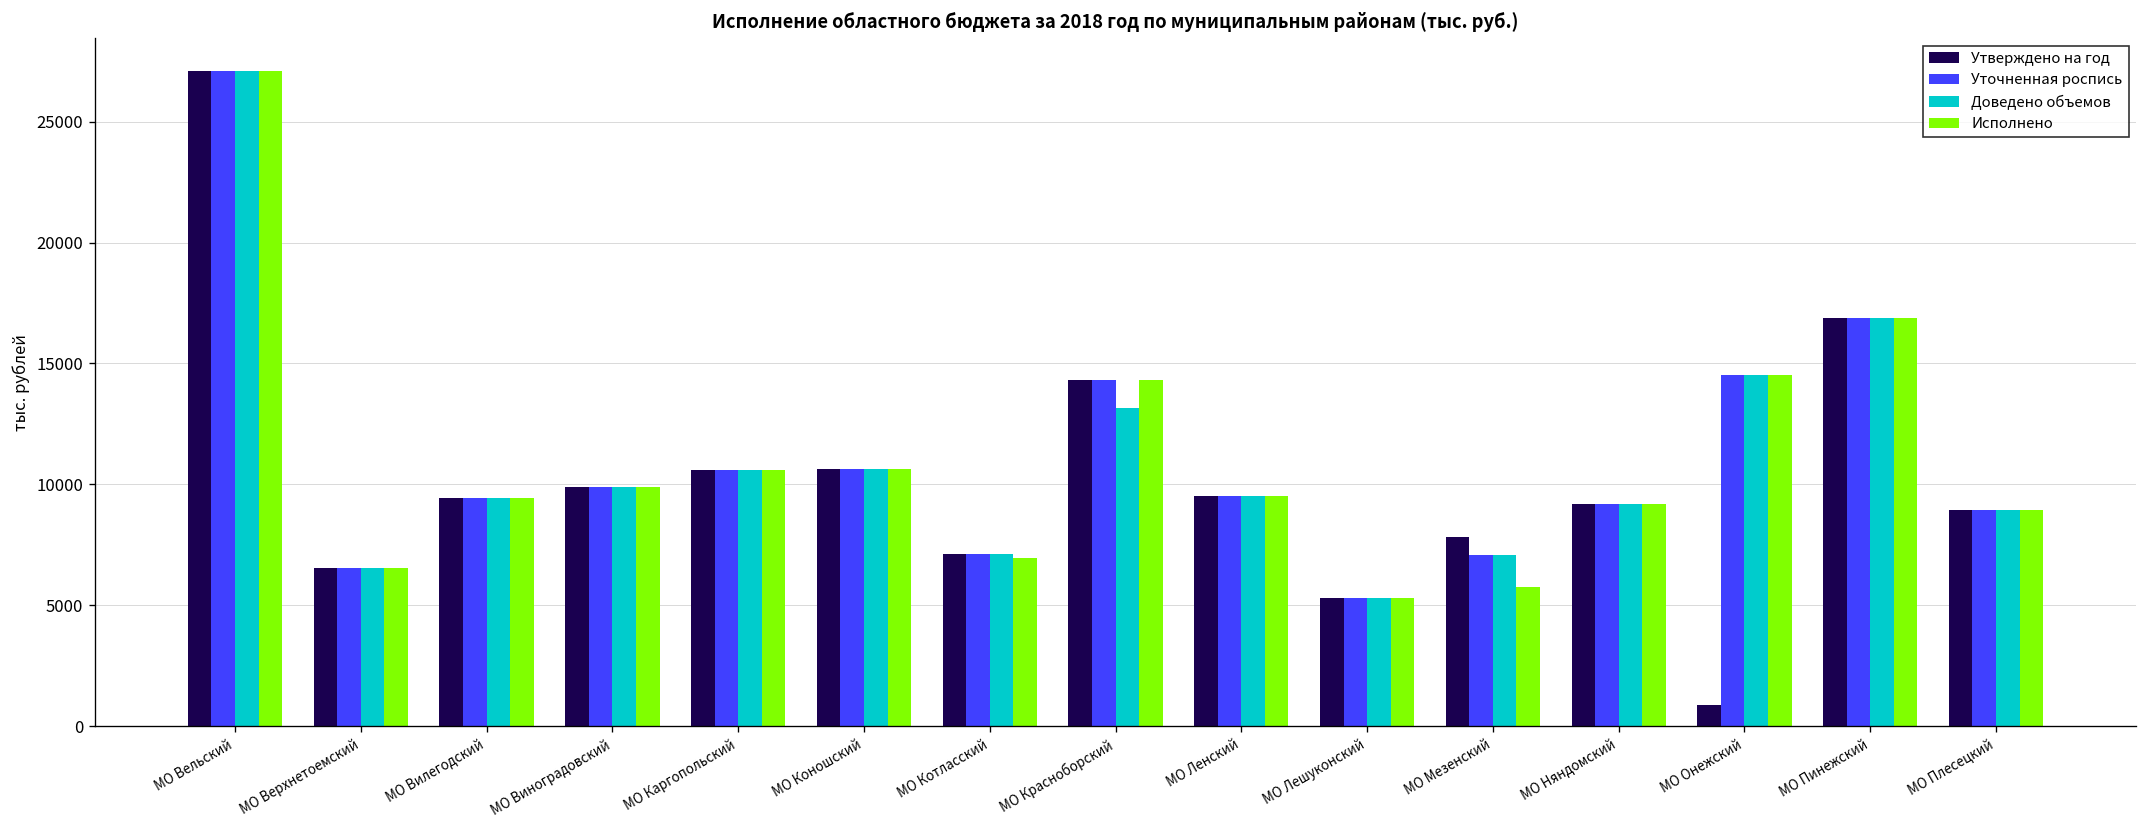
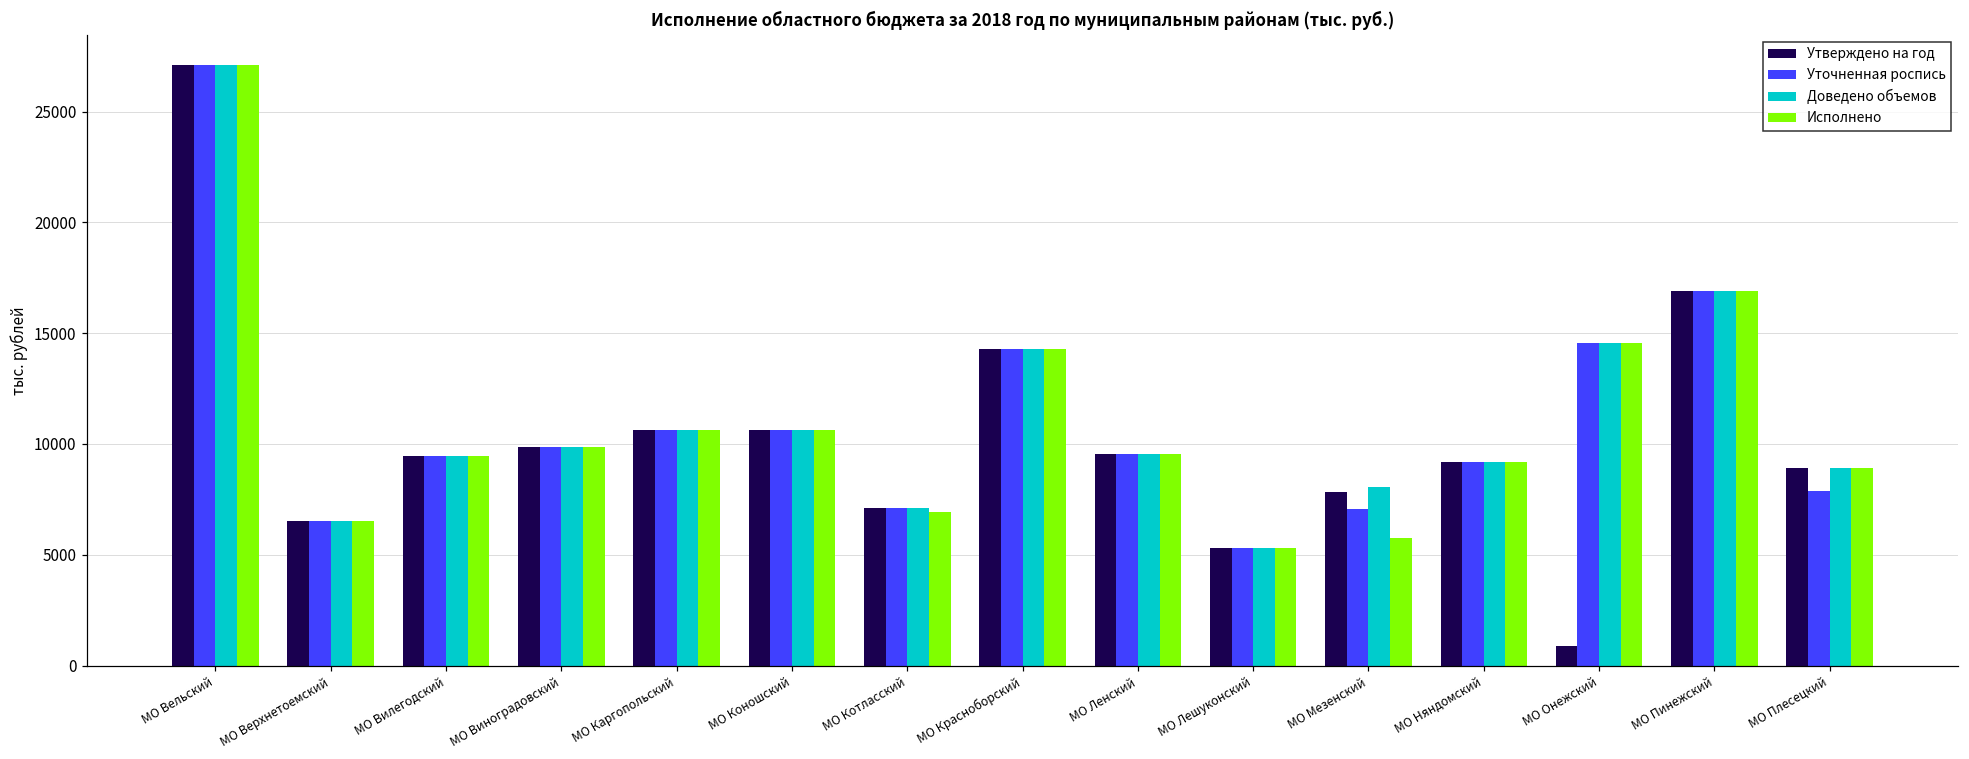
  {
    "Утверждено на год": {
      "МО Вельский": 27100,
      "МО Верхнетоемский": 6500,
      "МО Вилегодский": 9400,
      "МО Виноградовский": 9900,
      "МО Каргопольский": 10600,
      "МО Коношский": 10600,
      "МО Котласский": 7100,
      "МО Красноборский": 14300,
      "МО Ленский": 9500,
      "МО Лешуконский": 5300,
      "МО Мезенский": 7800,
      "МО Няндомский": 9200,
      "МО Онежский": 900,
      "МО Пинежский": 16900,
      "МО Плесецкий": 8900
    },
    "Уточненная роспись": {
      "МО Вельский": 27100,
      "МО Верхнетоемский": 6500,
      "МО Вилегодский": 9400,
      "МО Виноградовский": 9900,
      "МО Каргопольский": 10600,
      "МО Коношский": 10600,
      "МО Котласский": 7100,
      "МО Красноборский": 14300,
      "МО Ленский": 9500,
      "МО Лешуконский": 5300,
      "МО Мезенский": 7100,
      "МО Няндомский": 9200,
      "МО Онежский": 14500,
      "МО Пинежский": 16900,
-     "МО Плесецкий": 8900
+     "МО Плесецкий": 7900
    },
    "Доведено объемов": {
      "МО Вельский": 27100,
      "МО Верхнетоемский": 6500,
      "МО Вилегодский": 9400,
      "МО Виноградовский": 9900,
      "МО Каргопольский": 10600,
      "МО Коношский": 10600,
      "МО Котласский": 7100,
-     "МО Красноборский": 13200,
+     "МО Красноборский": 14300,
      "МО Ленский": 9500,
      "МО Лешуконский": 5300,
-     "МО Мезенский": 7100,
+     "МО Мезенский": 8000,
      "МО Няндомский": 9200,
      "МО Онежский": 14500,
      "МО Пинежский": 16900,
      "МО Плесецкий": 8900
    },
    "Исполнено": {
      "МО Вельский": 27100,
      "МО Верхнетоемский": 6500,
      "МО Вилегодский": 9400,
      "МО Виноградовский": 9900,
      "МО Каргопольский": 10600,
      "МО Коношский": 10600,
      "МО Котласский": 6900,
      "МО Красноборский": 14300,
      "МО Ленский": 9500,
      "МО Лешуконский": 5300,
      "МО Мезенский": 5800,
      "МО Няндомский": 9200,
      "МО Онежский": 14500,
      "МО Пинежский": 16900,
      "МО Плесецкий": 8900
    }
  }
